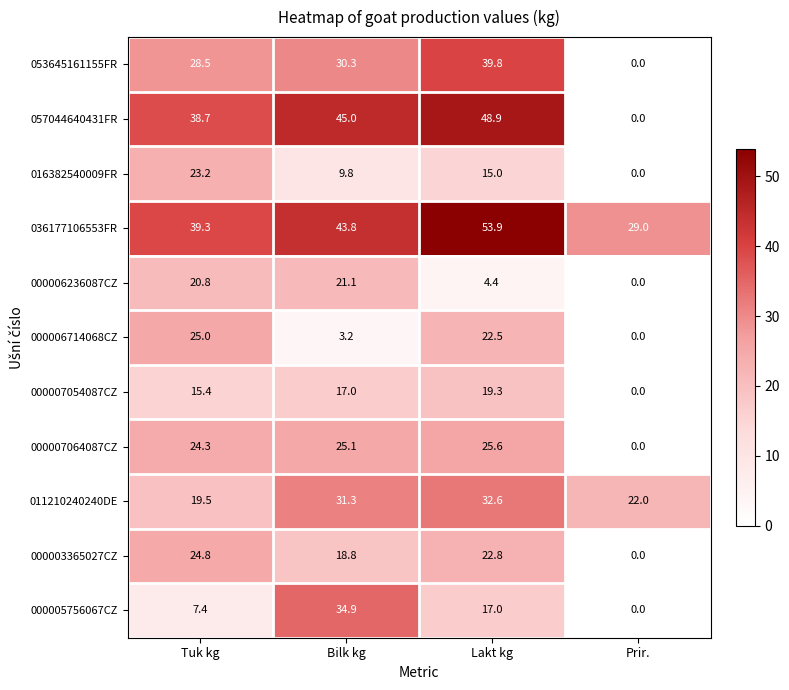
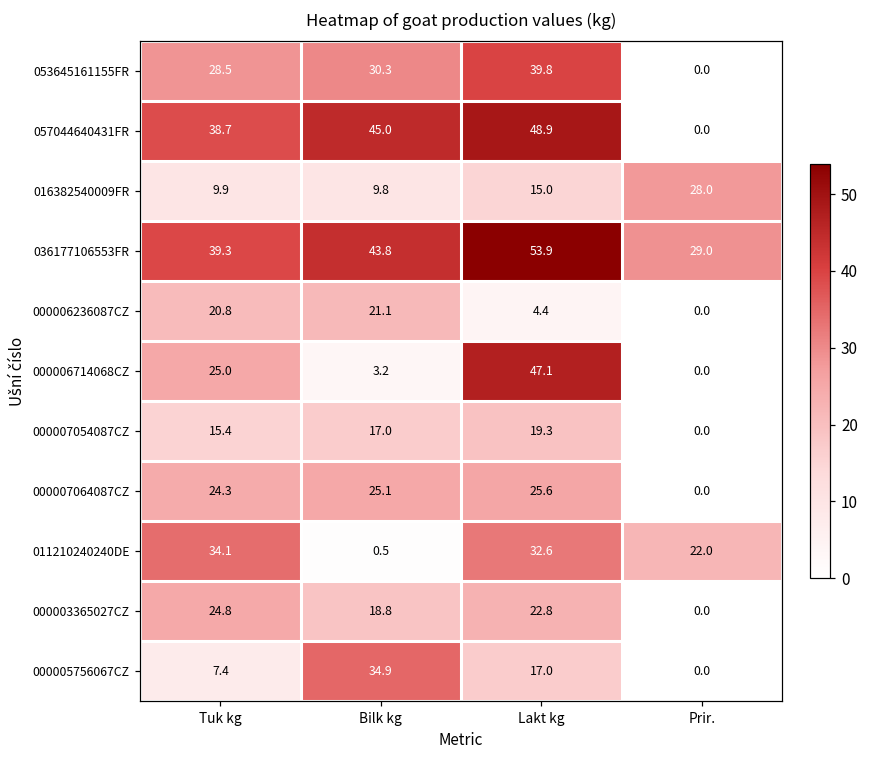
  {
    "053645161155FR": {
      "Tuk kg": 28.5,
      "Bilk kg": 30.3,
      "Lakt kg": 39.8,
      "Prir.": 0.0
    },
    "057044640431FR": {
      "Tuk kg": 38.7,
      "Bilk kg": 45.0,
      "Lakt kg": 48.9,
      "Prir.": 0.0
    },
    "016382540009FR": {
-     "Tuk kg": 23.2,
+     "Tuk kg": 9.9,
      "Bilk kg": 9.8,
      "Lakt kg": 15.0,
-     "Prir.": 0.0
+     "Prir.": 28.0
    },
    "036177106553FR": {
      "Tuk kg": 39.3,
      "Bilk kg": 43.8,
      "Lakt kg": 53.9,
      "Prir.": 29.0
    },
    "000006236087CZ": {
      "Tuk kg": 20.8,
      "Bilk kg": 21.1,
      "Lakt kg": 4.4,
      "Prir.": 0.0
    },
    "000006714068CZ": {
      "Tuk kg": 25.0,
      "Bilk kg": 3.2,
-     "Lakt kg": 22.5,
+     "Lakt kg": 47.1,
      "Prir.": 0.0
    },
    "000007054087CZ": {
      "Tuk kg": 15.4,
      "Bilk kg": 17.0,
      "Lakt kg": 19.3,
      "Prir.": 0.0
    },
    "000007064087CZ": {
      "Tuk kg": 24.3,
      "Bilk kg": 25.1,
      "Lakt kg": 25.6,
      "Prir.": 0.0
    },
    "011210240240DE": {
-     "Tuk kg": 19.5,
-     "Bilk kg": 31.3,
+     "Tuk kg": 34.1,
+     "Bilk kg": 0.5,
      "Lakt kg": 32.6,
      "Prir.": 22.0
    },
    "000003365027CZ": {
      "Tuk kg": 24.8,
      "Bilk kg": 18.8,
      "Lakt kg": 22.8,
      "Prir.": 0.0
    },
    "000005756067CZ": {
      "Tuk kg": 7.4,
      "Bilk kg": 34.9,
      "Lakt kg": 17.0,
      "Prir.": 0.0
    }
  }
